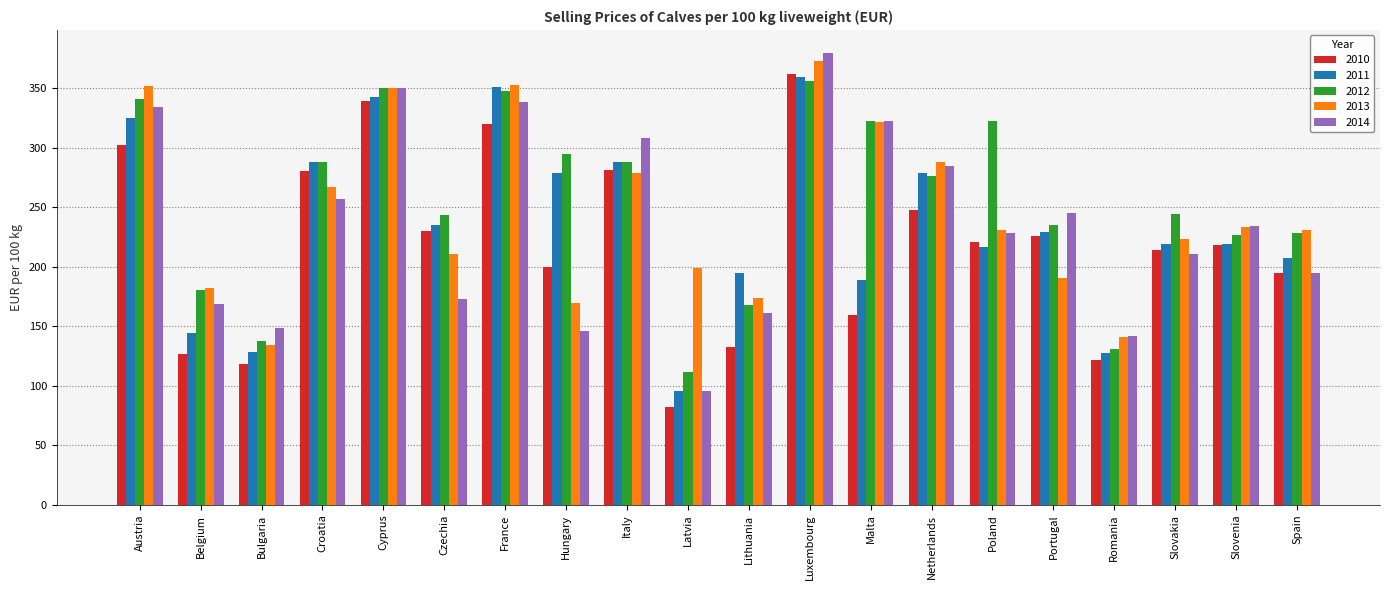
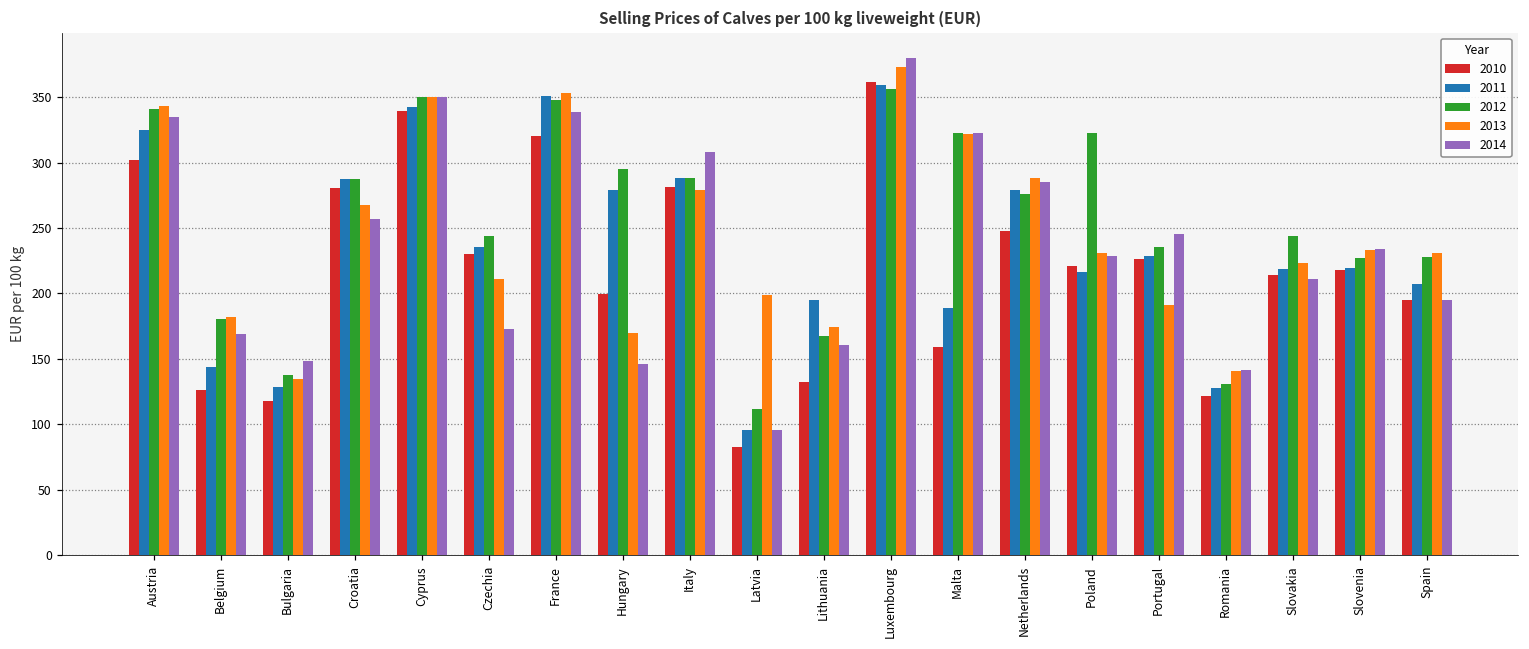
  {
    "2010": {
      "Austria": 302,
      "Belgium": 127,
      "Bulgaria": 118,
      "Croatia": 281,
      "Cyprus": 339,
      "Czechia": 230,
      "France": 320,
      "Hungary": 200,
      "Italy": 281,
      "Latvia": 83,
      "Lithuania": 133,
      "Luxembourg": 362,
      "Malta": 159,
      "Netherlands": 248,
      "Poland": 221,
      "Portugal": 226,
      "Romania": 121,
      "Slovakia": 214,
      "Slovenia": 218,
      "Spain": 195
    },
    "2011": {
      "Austria": 325,
      "Belgium": 144,
      "Bulgaria": 128,
      "Croatia": 288,
      "Cyprus": 342,
      "Czechia": 235,
      "France": 351,
      "Hungary": 279,
      "Italy": 288,
      "Latvia": 96,
      "Lithuania": 195,
      "Luxembourg": 359,
      "Malta": 189,
      "Netherlands": 279,
      "Poland": 216,
      "Portugal": 229,
      "Romania": 127,
      "Slovakia": 219,
      "Slovenia": 219,
      "Spain": 207
    },
    "2012": {
      "Austria": 341,
      "Belgium": 181,
      "Bulgaria": 138,
      "Croatia": 288,
      "Cyprus": 350,
      "Czechia": 244,
      "France": 347,
      "Hungary": 295,
      "Italy": 288,
      "Latvia": 111,
      "Lithuania": 167,
      "Luxembourg": 356,
      "Malta": 323,
      "Netherlands": 276,
      "Poland": 322,
      "Portugal": 235,
      "Romania": 131,
      "Slovakia": 244,
      "Slovenia": 227,
      "Spain": 228
    },
    "2013": {
-     "Austria": 352,
+     "Austria": 343,
      "Belgium": 182,
      "Bulgaria": 135,
      "Croatia": 267,
      "Cyprus": 350,
      "Czechia": 211,
      "France": 353,
      "Hungary": 170,
      "Italy": 279,
      "Latvia": 199,
      "Lithuania": 174,
      "Luxembourg": 373,
      "Malta": 322,
      "Netherlands": 288,
      "Poland": 231,
      "Portugal": 191,
      "Romania": 141,
      "Slovakia": 223,
      "Slovenia": 233,
      "Spain": 231
    },
    "2014": {
      "Austria": 334,
      "Belgium": 169,
      "Bulgaria": 148,
      "Croatia": 257,
      "Cyprus": 350,
      "Czechia": 173,
      "France": 338,
      "Hungary": 146,
      "Italy": 308,
      "Latvia": 96,
      "Lithuania": 161,
      "Luxembourg": 380,
      "Malta": 323,
      "Netherlands": 285,
      "Poland": 229,
      "Portugal": 245,
      "Romania": 142,
      "Slovakia": 211,
      "Slovenia": 234,
      "Spain": 195
    }
  }
